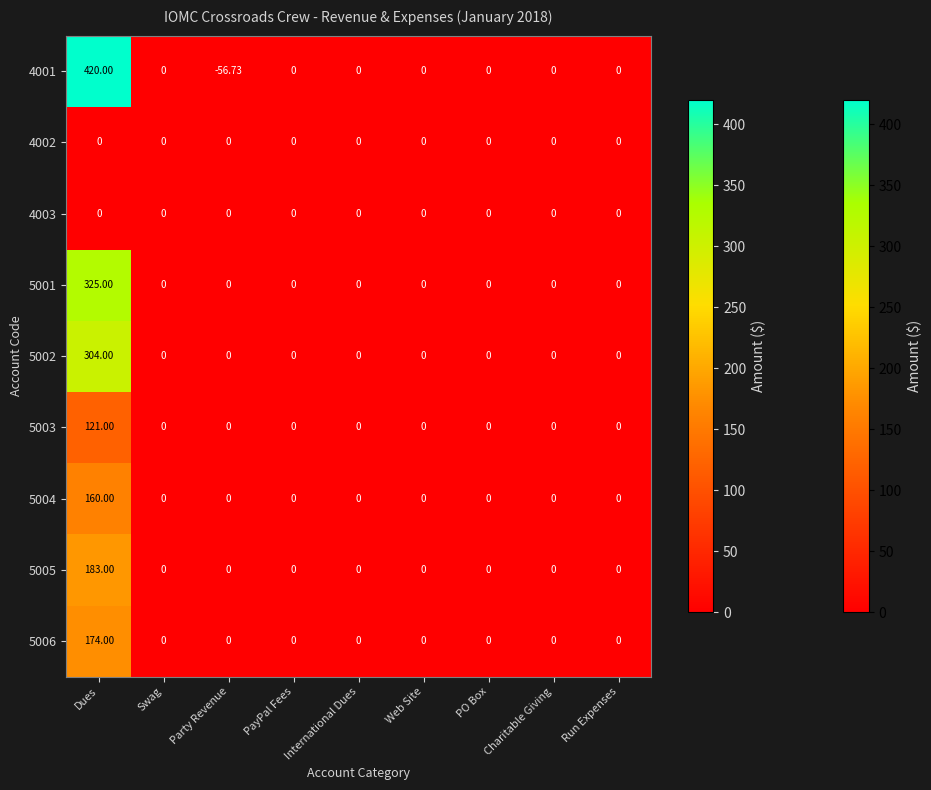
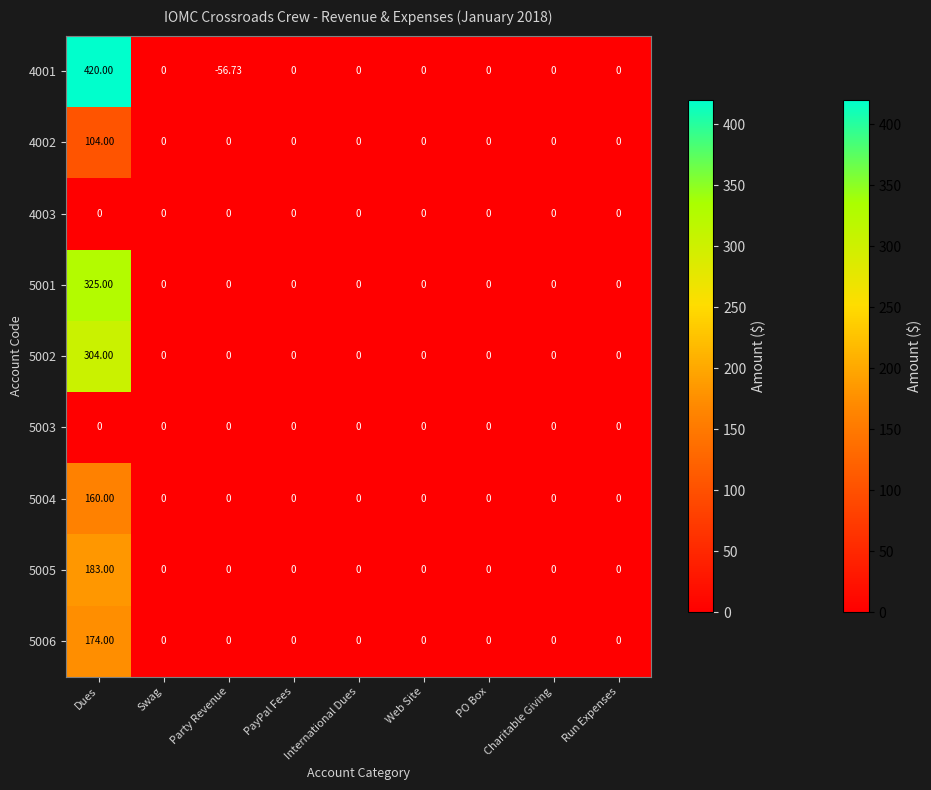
  {
    "4001": {
      "Dues": 420.00,
      "Swag": 0,
      "Party Revenue": -56.73,
      "PayPal Fees": 0,
      "International Dues": 0,
      "Web Site": 0,
      "PO Box": 0,
      "Charitable Giving": 0,
      "Run Expenses": 0
    },
    "4002": {
-     "Dues": 0,
+     "Dues": 104.00,
      "Swag": 0,
      "Party Revenue": 0,
      "PayPal Fees": 0,
      "International Dues": 0,
      "Web Site": 0,
      "PO Box": 0,
      "Charitable Giving": 0,
      "Run Expenses": 0
    },
    "4003": {
      "Dues": 0,
      "Swag": 0,
      "Party Revenue": 0,
      "PayPal Fees": 0,
      "International Dues": 0,
      "Web Site": 0,
      "PO Box": 0,
      "Charitable Giving": 0,
      "Run Expenses": 0
    },
    "5001": {
      "Dues": 325.00,
      "Swag": 0,
      "Party Revenue": 0,
      "PayPal Fees": 0,
      "International Dues": 0,
      "Web Site": 0,
      "PO Box": 0,
      "Charitable Giving": 0,
      "Run Expenses": 0
    },
    "5002": {
      "Dues": 304.00,
      "Swag": 0,
      "Party Revenue": 0,
      "PayPal Fees": 0,
      "International Dues": 0,
      "Web Site": 0,
      "PO Box": 0,
      "Charitable Giving": 0,
      "Run Expenses": 0
    },
    "5003": {
-     "Dues": 121.00,
+     "Dues": 0,
      "Swag": 0,
      "Party Revenue": 0,
      "PayPal Fees": 0,
      "International Dues": 0,
      "Web Site": 0,
      "PO Box": 0,
      "Charitable Giving": 0,
      "Run Expenses": 0
    },
    "5004": {
      "Dues": 160.00,
      "Swag": 0,
      "Party Revenue": 0,
      "PayPal Fees": 0,
      "International Dues": 0,
      "Web Site": 0,
      "PO Box": 0,
      "Charitable Giving": 0,
      "Run Expenses": 0
    },
    "5005": {
      "Dues": 183.00,
      "Swag": 0,
      "Party Revenue": 0,
      "PayPal Fees": 0,
      "International Dues": 0,
      "Web Site": 0,
      "PO Box": 0,
      "Charitable Giving": 0,
      "Run Expenses": 0
    },
    "5006": {
      "Dues": 174.00,
      "Swag": 0,
      "Party Revenue": 0,
      "PayPal Fees": 0,
      "International Dues": 0,
      "Web Site": 0,
      "PO Box": 0,
      "Charitable Giving": 0,
      "Run Expenses": 0
    }
  }
